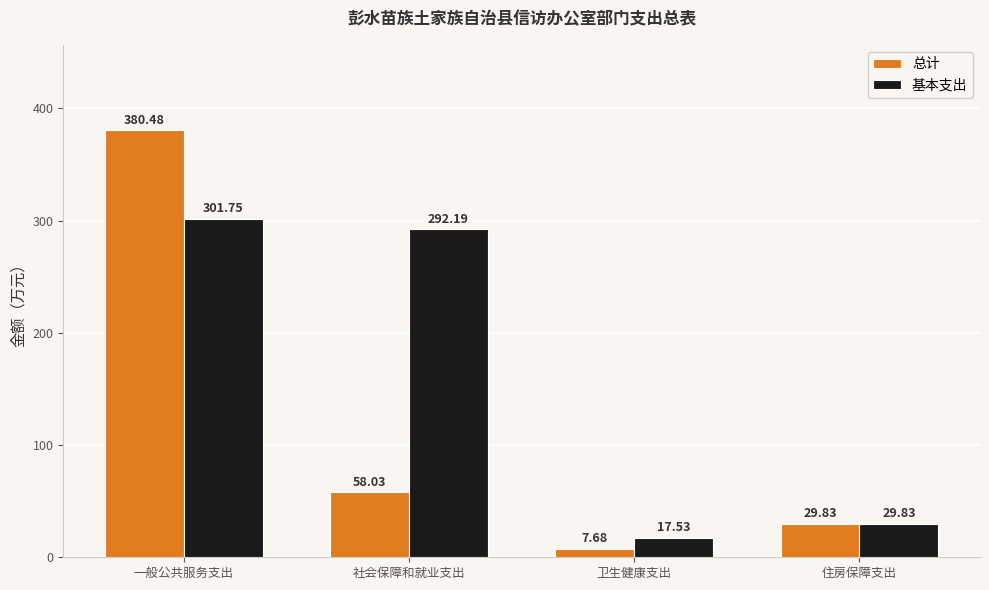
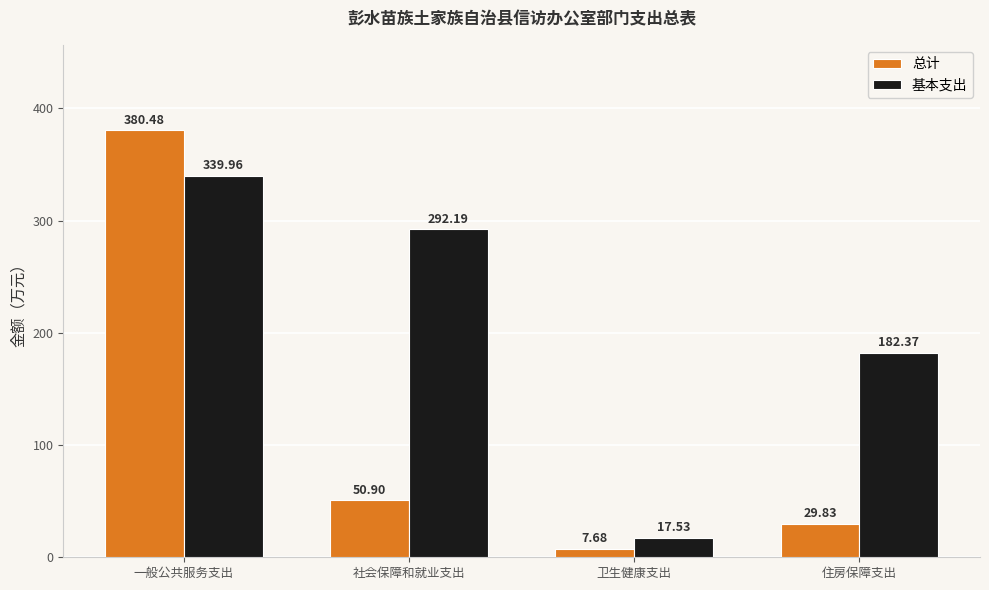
  {
    "总计": {
      "一般公共服务支出": 380.48,
-     "社会保障和就业支出": 58.03,
+     "社会保障和就业支出": 50.90,
      "卫生健康支出": 7.68,
      "住房保障支出": 29.83
    },
    "基本支出": {
-     "一般公共服务支出": 301.75,
+     "一般公共服务支出": 339.96,
      "社会保障和就业支出": 292.19,
      "卫生健康支出": 17.53,
-     "住房保障支出": 29.83
+     "住房保障支出": 182.37
    }
  }
